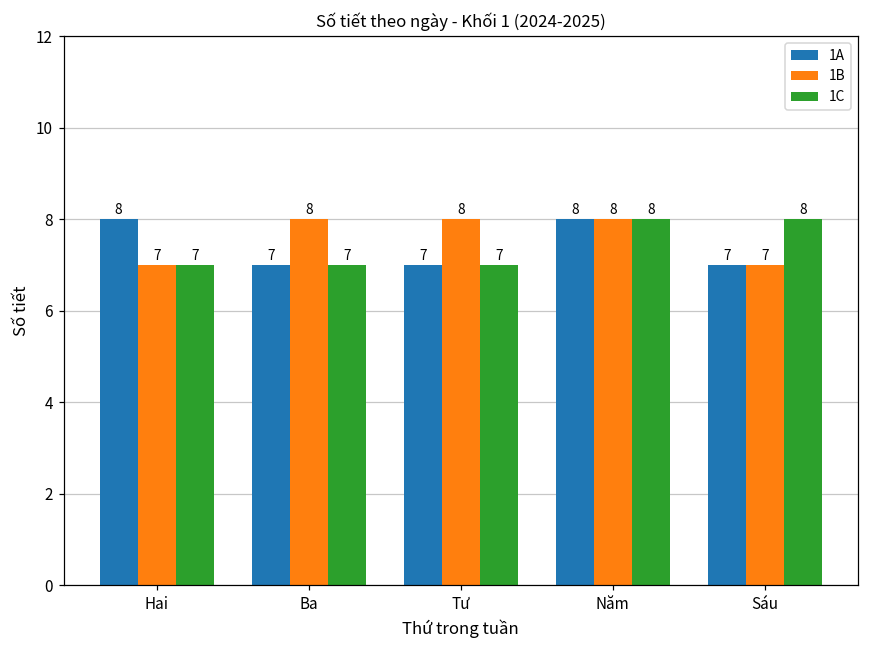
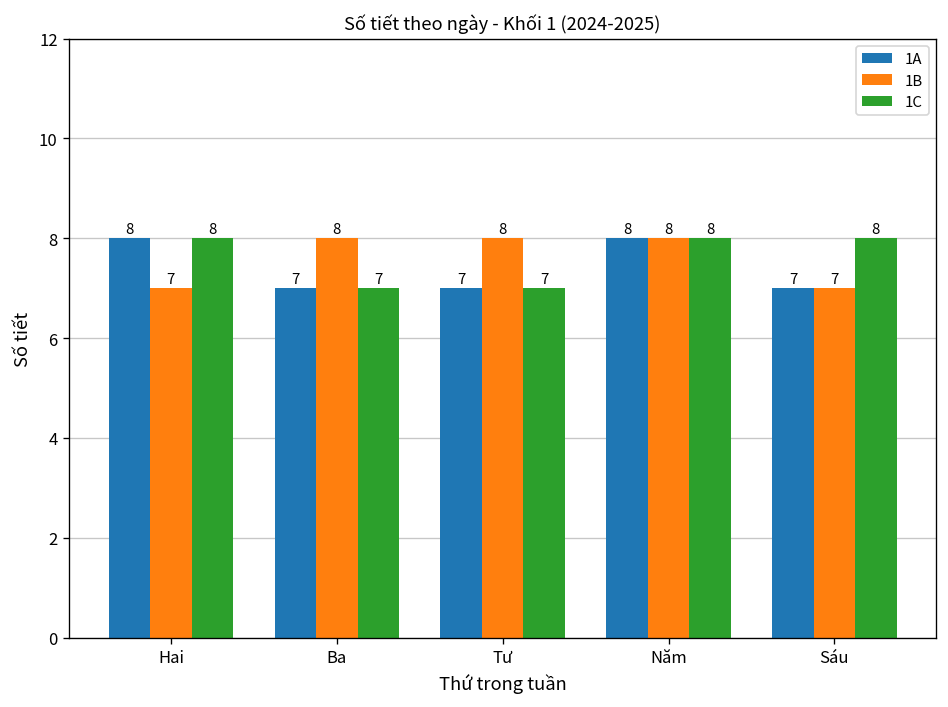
  {
    "1A": {
      "Hai": 8,
      "Ba": 7,
      "Tư": 7,
      "Năm": 8,
      "Sáu": 7
    },
    "1B": {
      "Hai": 7,
      "Ba": 8,
      "Tư": 8,
      "Năm": 8,
      "Sáu": 7
    },
    "1C": {
-     "Hai": 7,
+     "Hai": 8,
      "Ba": 7,
      "Tư": 7,
      "Năm": 8,
      "Sáu": 8
    }
  }
